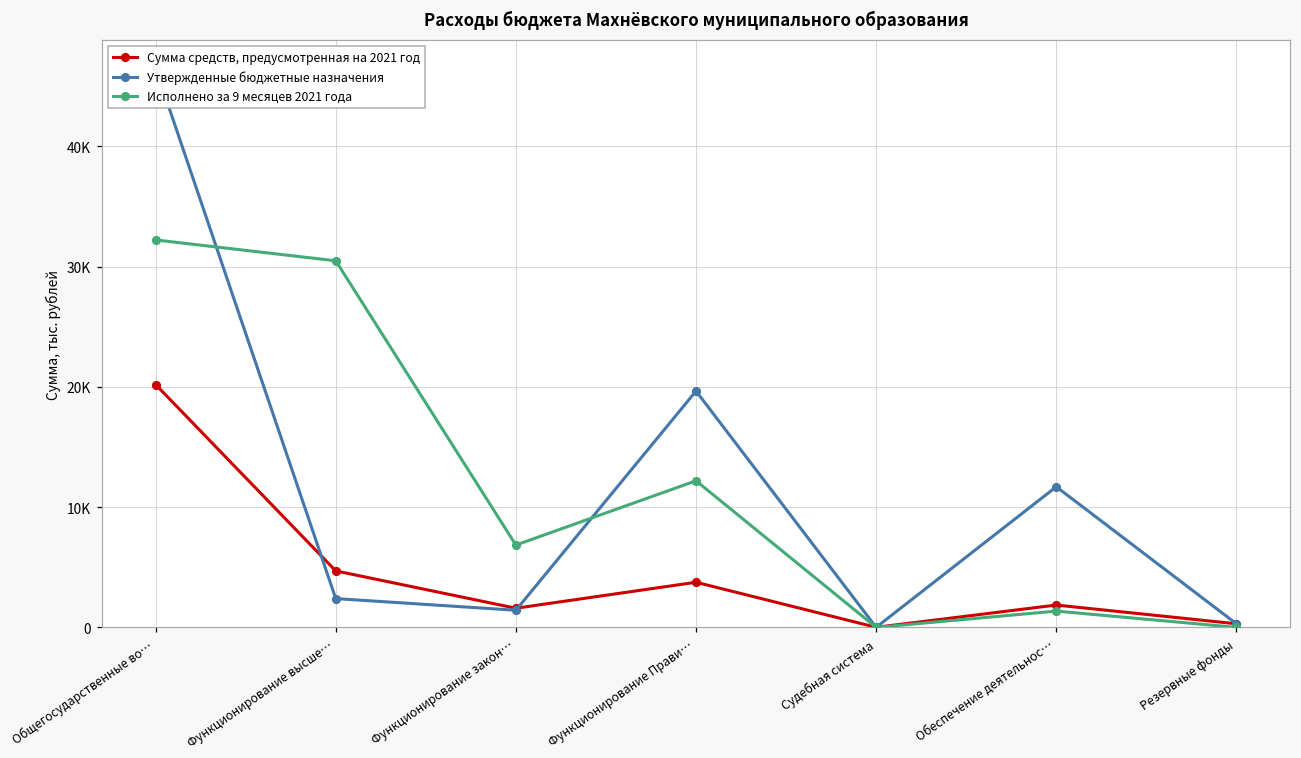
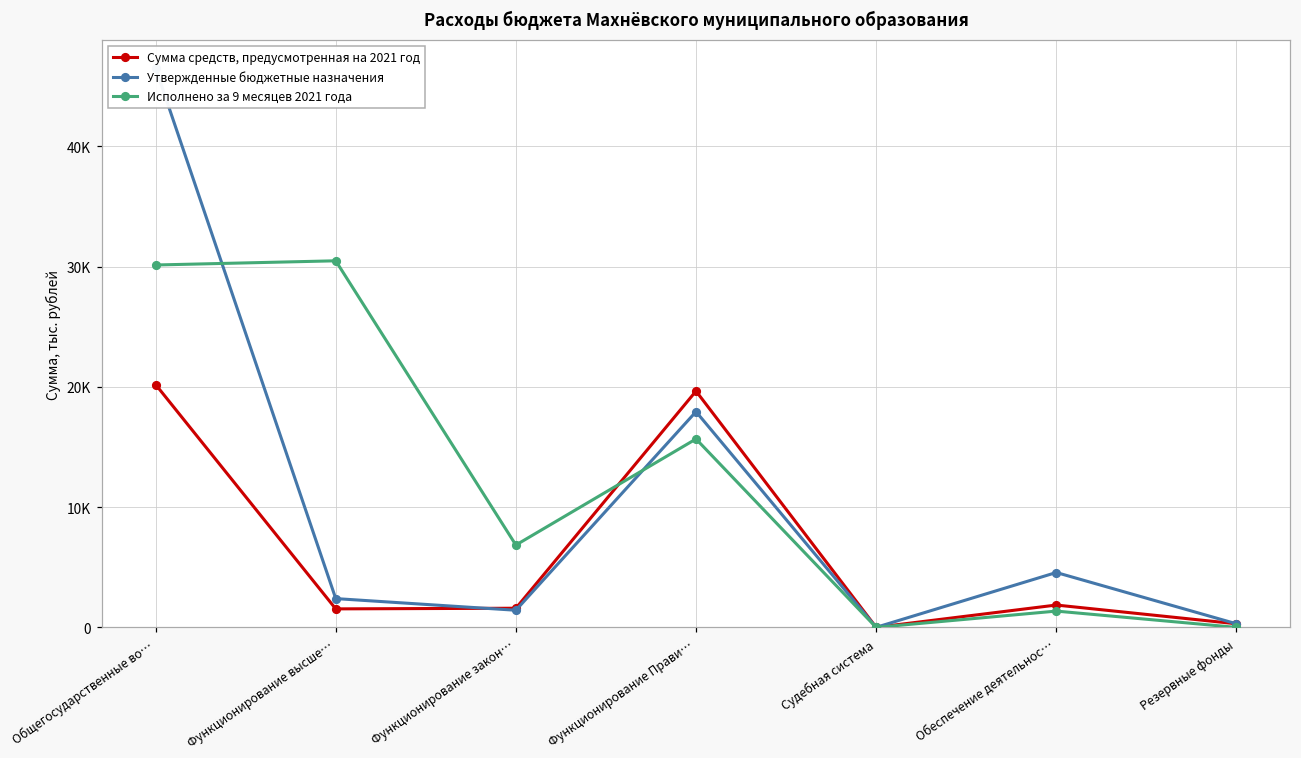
  {
    "Сумма средств, предусмотренная на 2021 год": {
      "Общегосударственные во…": 20200,
-     "Функционирование высше…": 4700,
-     "Функционирование Прави…": 3800,
+     "Функционирование высше…": 1500,
+     "Функционирование Прави…": 19600,
      "Обеспечение деятельнос…": 1900
    },
    "Утвержденные бюджетные назначения": {
      "Функционирование высше…": 2400,
-     "Функционирование Прави…": 19600,
-     "Обеспечение деятельнос…": 11700
+     "Функционирование Прави…": 17900,
+     "Обеспечение деятельнос…": 4600
    },
    "Исполнено за 9 месяцев 2021 года": {
-     "Общегосударственные во…": 32200,
+     "Общегосударственные во…": 30100,
      "Функционирование высше…": 30500,
      "Функционирование закон…": 6800,
-     "Функционирование Прави…": 12200,
+     "Функционирование Прави…": 15700,
      "Обеспечение деятельнос…": 1400,
      "Резервные фонды": 0
    }
  }
